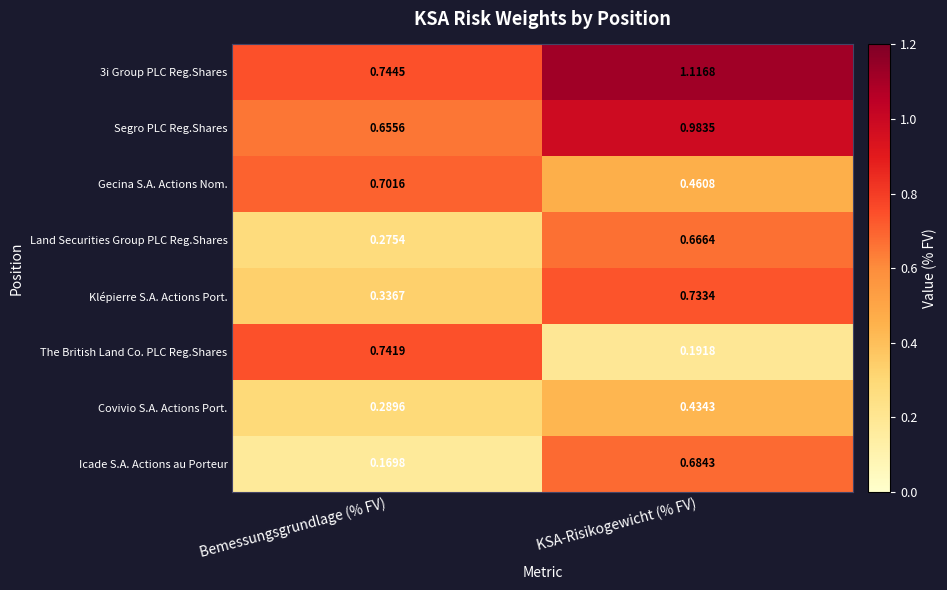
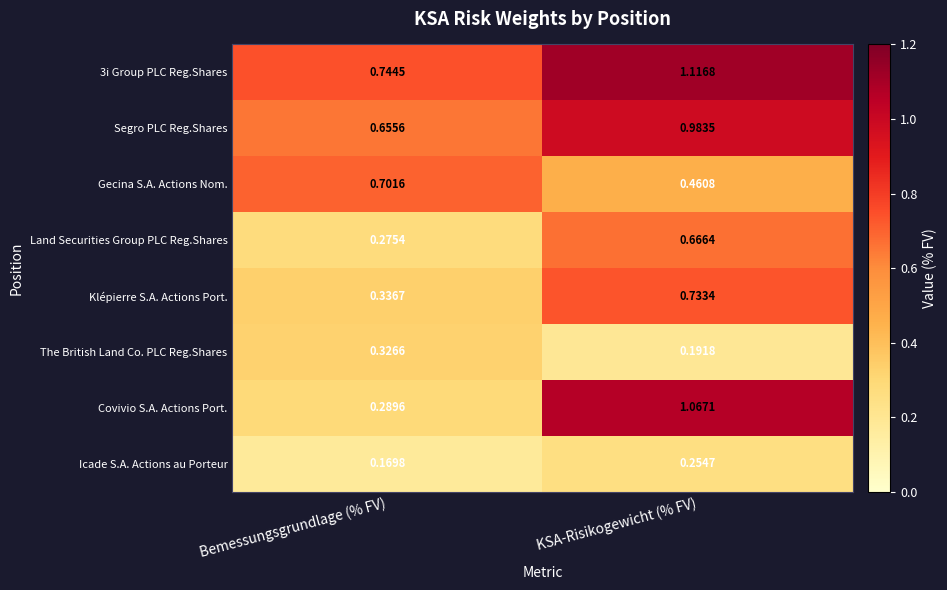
  {
    "3i Group PLC Reg.Shares": {
      "Bemessungsgrundlage (% FV)": 0.7445,
      "KSA-Risikogewicht (% FV)": 1.1168
    },
    "Segro PLC Reg.Shares": {
      "Bemessungsgrundlage (% FV)": 0.6556,
      "KSA-Risikogewicht (% FV)": 0.9835
    },
    "Gecina S.A. Actions Nom.": {
      "Bemessungsgrundlage (% FV)": 0.7016,
      "KSA-Risikogewicht (% FV)": 0.4608
    },
    "Land Securities Group PLC Reg.Shares": {
      "Bemessungsgrundlage (% FV)": 0.2754,
      "KSA-Risikogewicht (% FV)": 0.6664
    },
    "Klépierre S.A. Actions Port.": {
      "Bemessungsgrundlage (% FV)": 0.3367,
      "KSA-Risikogewicht (% FV)": 0.7334
    },
    "The British Land Co. PLC Reg.Shares": {
-     "Bemessungsgrundlage (% FV)": 0.7419,
+     "Bemessungsgrundlage (% FV)": 0.3266,
      "KSA-Risikogewicht (% FV)": 0.1918
    },
    "Covivio S.A. Actions Port.": {
      "Bemessungsgrundlage (% FV)": 0.2896,
-     "KSA-Risikogewicht (% FV)": 0.4343
+     "KSA-Risikogewicht (% FV)": 1.0671
    },
    "Icade S.A. Actions au Porteur": {
      "Bemessungsgrundlage (% FV)": 0.1698,
-     "KSA-Risikogewicht (% FV)": 0.6843
+     "KSA-Risikogewicht (% FV)": 0.2547
    }
  }
